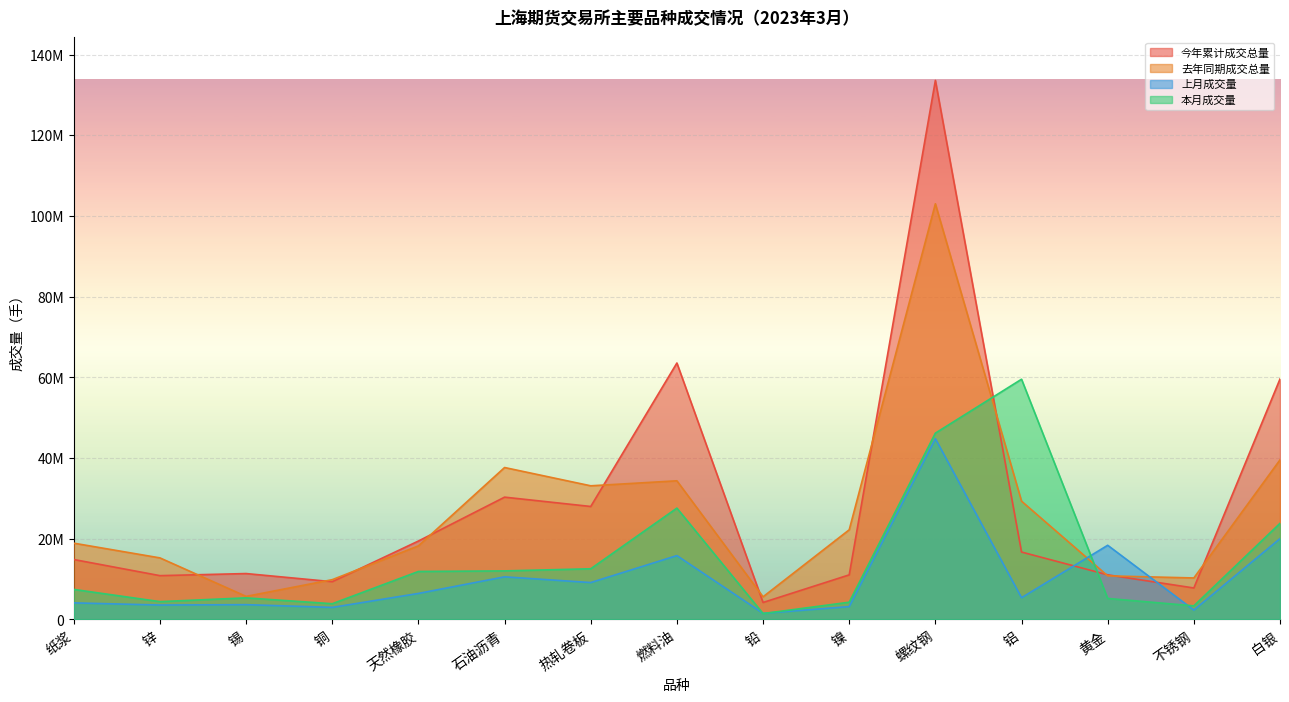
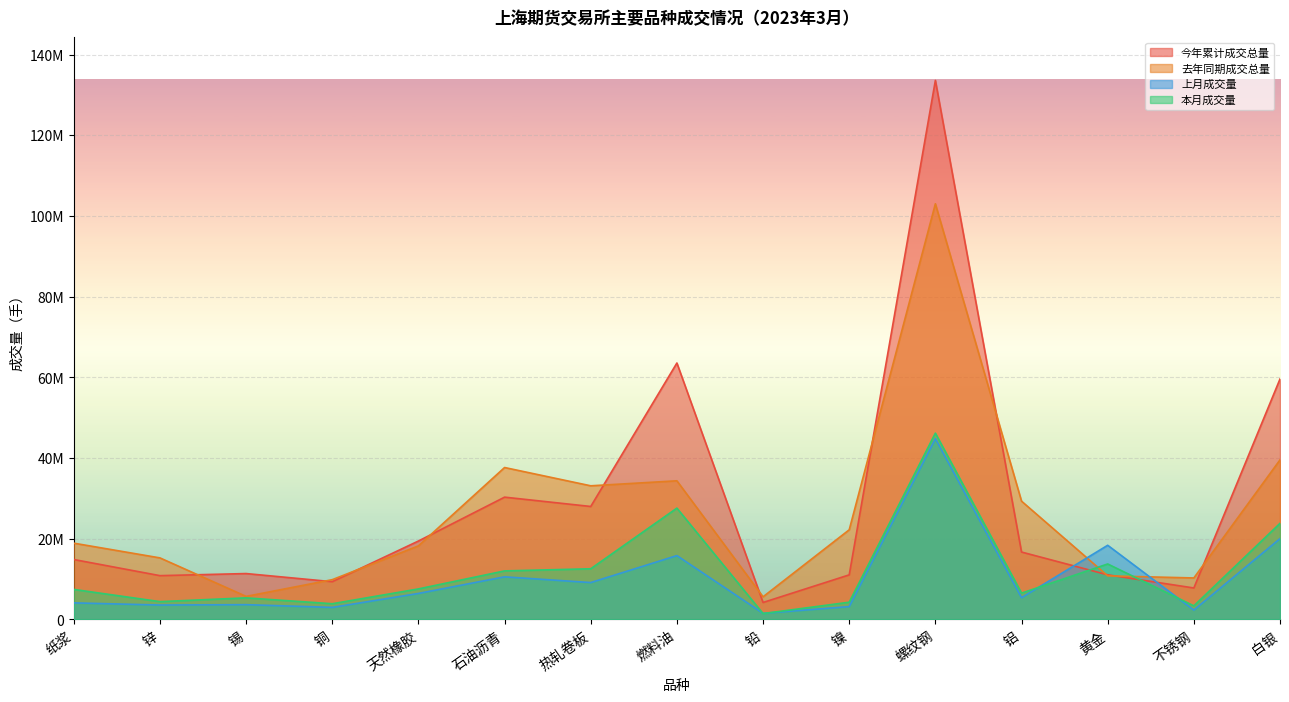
  {
    "上月成交量": {
      "纸浆": 4000000,
      "锌": 4000000,
      "锡": 4000000,
      "铜": 3000000,
      "天然橡胶": 6000000,
      "石油沥青": 11000000,
      "热轧卷板": 9000000,
      "燃料油": 16000000,
      "镍": 3000000,
      "螺纹钢": 45000000,
      "铝": 5000000,
      "黄金": 18000000,
      "不锈钢": 2000000,
      "白银": 20000000
    },
    "本月成交量": {
      "纸浆": 7000000,
      "锌": 4000000,
      "铜": 4000000,
-     "天然橡胶": 12000000,
+     "天然橡胶": 8000000,
      "石油沥青": 12000000,
      "热轧卷板": 13000000,
      "燃料油": 28000000,
      "镍": 4000000,
      "螺纹钢": 46000000,
-     "铝": 60000000,
-     "黄金": 5000000,
+     "铝": 7000000,
+     "黄金": 14000000,
      "不锈钢": 3000000,
      "白银": 24000000
    }
  }
